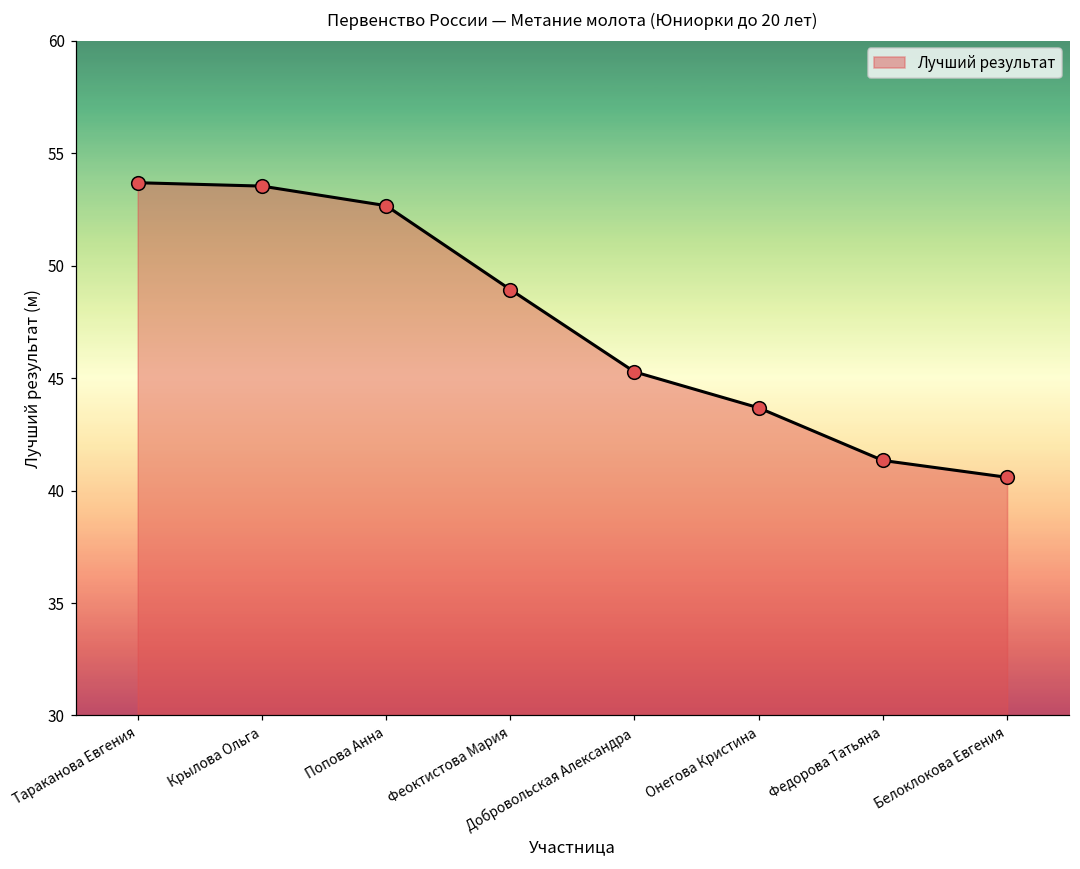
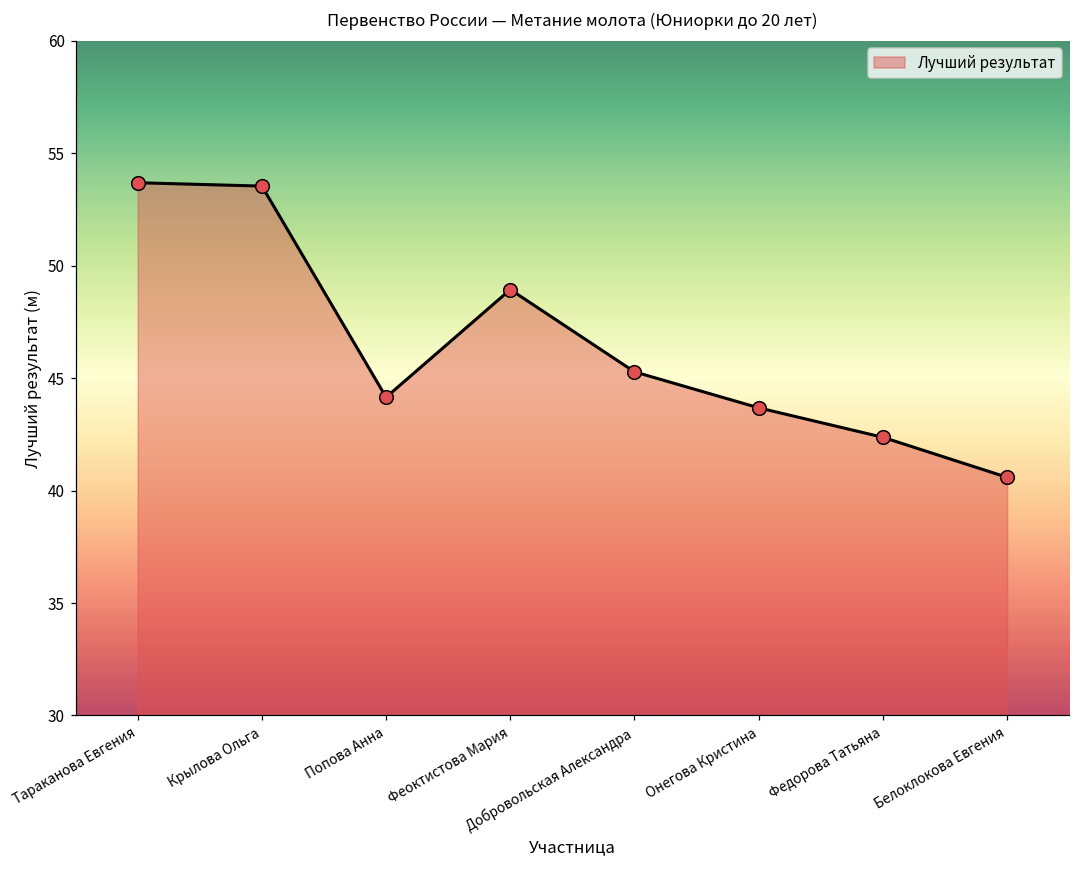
  {
    "Тараканова Евгения": 53.7,
    "Крылова Ольга": 53.5,
-   "Попова Анна": 52.7,
+   "Попова Анна": 44.2,
    "Феоктистова Мария": 48.9,
    "Добровольская Александра": 45.3,
    "Онегова Кристина": 43.7,
-   "Федорова Татьяна": 41.3,
+   "Федорова Татьяна": 42.4,
    "Белоклокова Евгения": 40.6
  }
